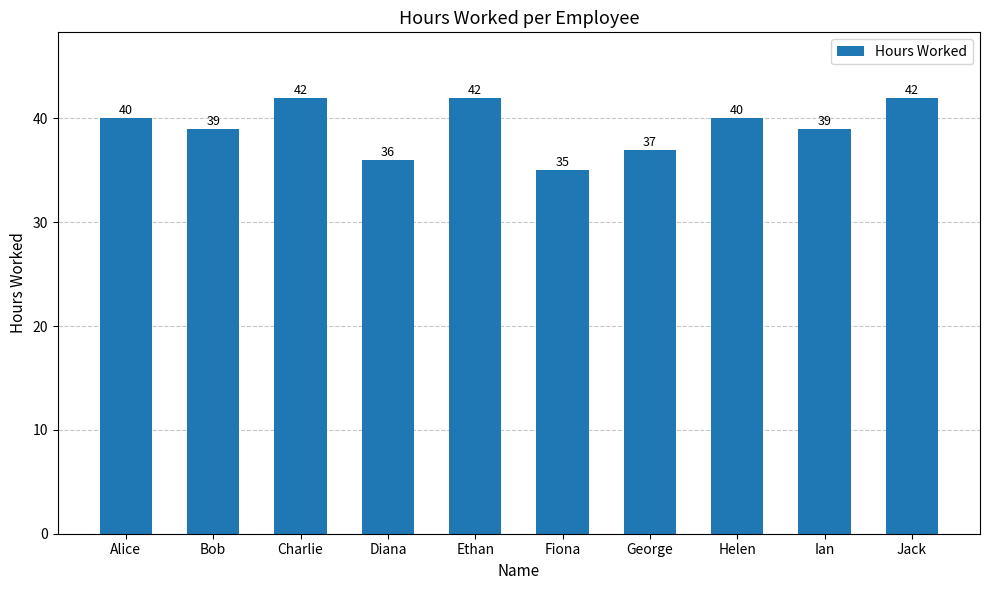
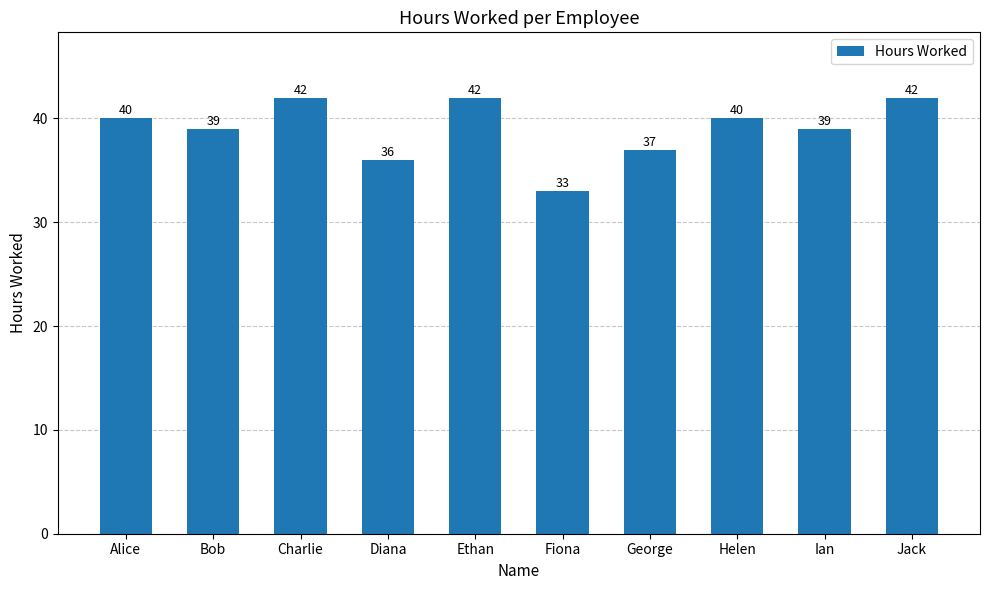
  {
    "Alice": 40,
    "Bob": 39,
    "Charlie": 42,
    "Diana": 36,
    "Ethan": 42,
-   "Fiona": 35,
+   "Fiona": 33,
    "George": 37,
    "Helen": 40,
    "Ian": 39,
    "Jack": 42
  }
